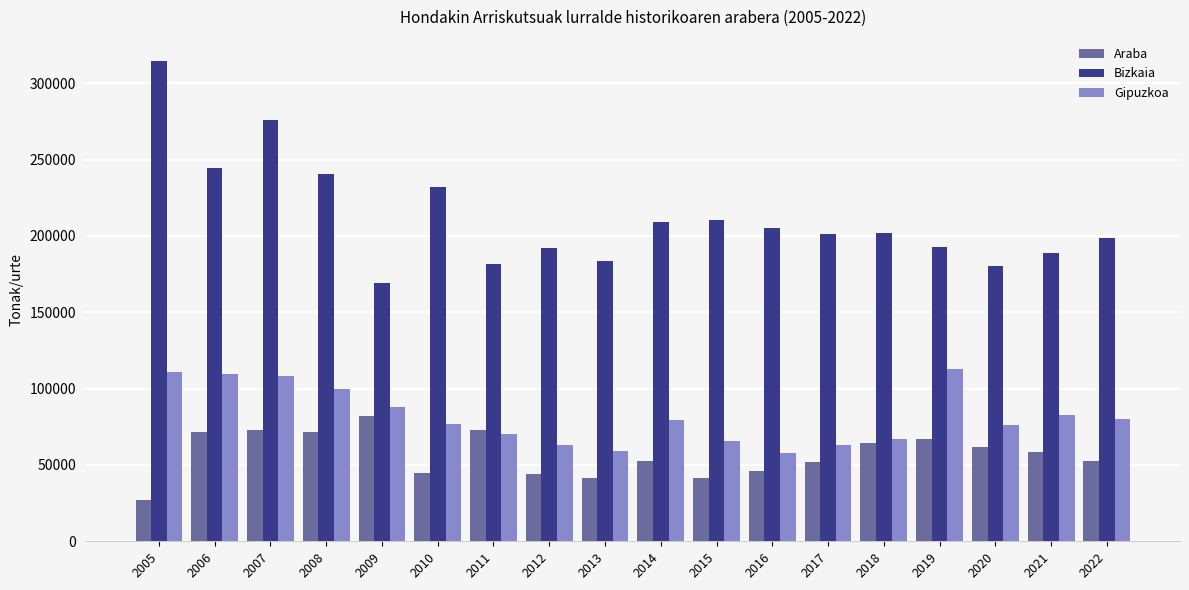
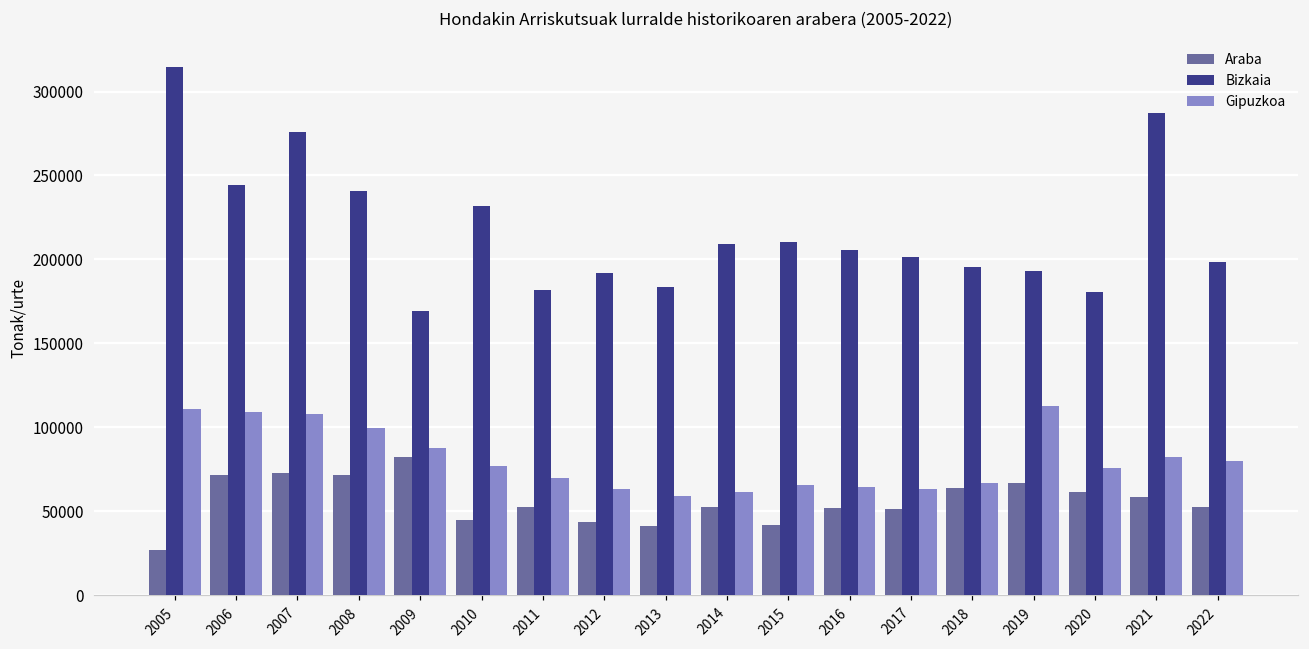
  {
    "Araba": {
      "2005": 27000,
      "2006": 72000,
      "2007": 73000,
      "2008": 72000,
      "2009": 82000,
      "2010": 45000,
-     "2011": 73000,
+     "2011": 53000,
      "2012": 44000,
      "2013": 41000,
      "2014": 53000,
      "2015": 42000,
-     "2016": 46000,
+     "2016": 52000,
      "2017": 52000,
      "2018": 64000,
      "2019": 67000,
      "2020": 62000,
      "2021": 59000,
      "2022": 52000
    },
    "Bizkaia": {
      "2005": 315000,
      "2006": 244000,
      "2007": 276000,
      "2008": 241000,
      "2009": 169000,
      "2010": 232000,
      "2011": 182000,
      "2012": 192000,
      "2013": 184000,
      "2014": 209000,
      "2015": 210000,
      "2016": 205000,
      "2017": 202000,
-     "2018": 202000,
+     "2018": 195000,
      "2019": 193000,
      "2020": 180000,
-     "2021": 189000,
+     "2021": 287000,
      "2022": 198000
    },
    "Gipuzkoa": {
      "2005": 111000,
      "2006": 109000,
      "2007": 108000,
      "2008": 100000,
      "2009": 88000,
      "2010": 77000,
      "2011": 70000,
      "2012": 63000,
      "2013": 59000,
-     "2014": 80000,
+     "2014": 61000,
      "2015": 66000,
-     "2016": 58000,
+     "2016": 64000,
      "2017": 63000,
      "2018": 67000,
      "2019": 113000,
      "2020": 76000,
      "2021": 83000,
      "2022": 80000
    }
  }
